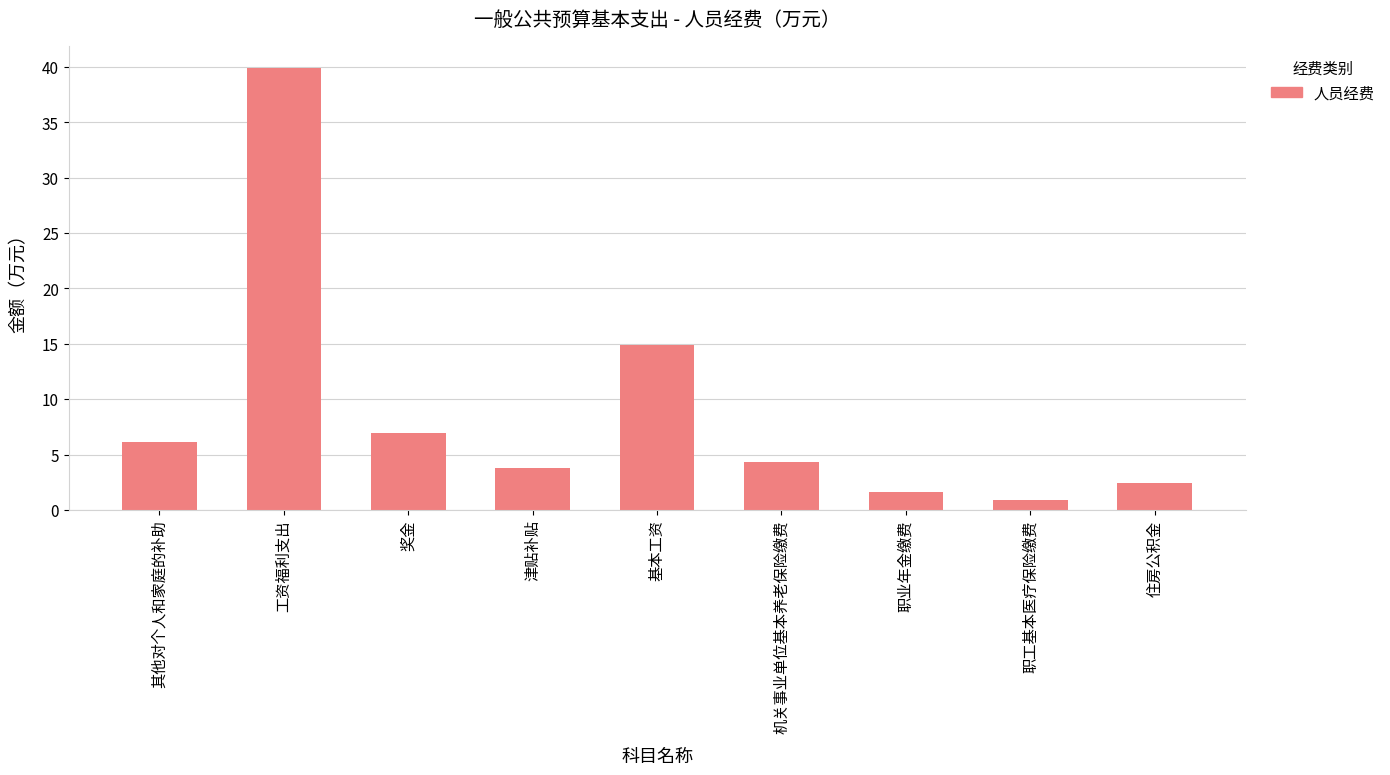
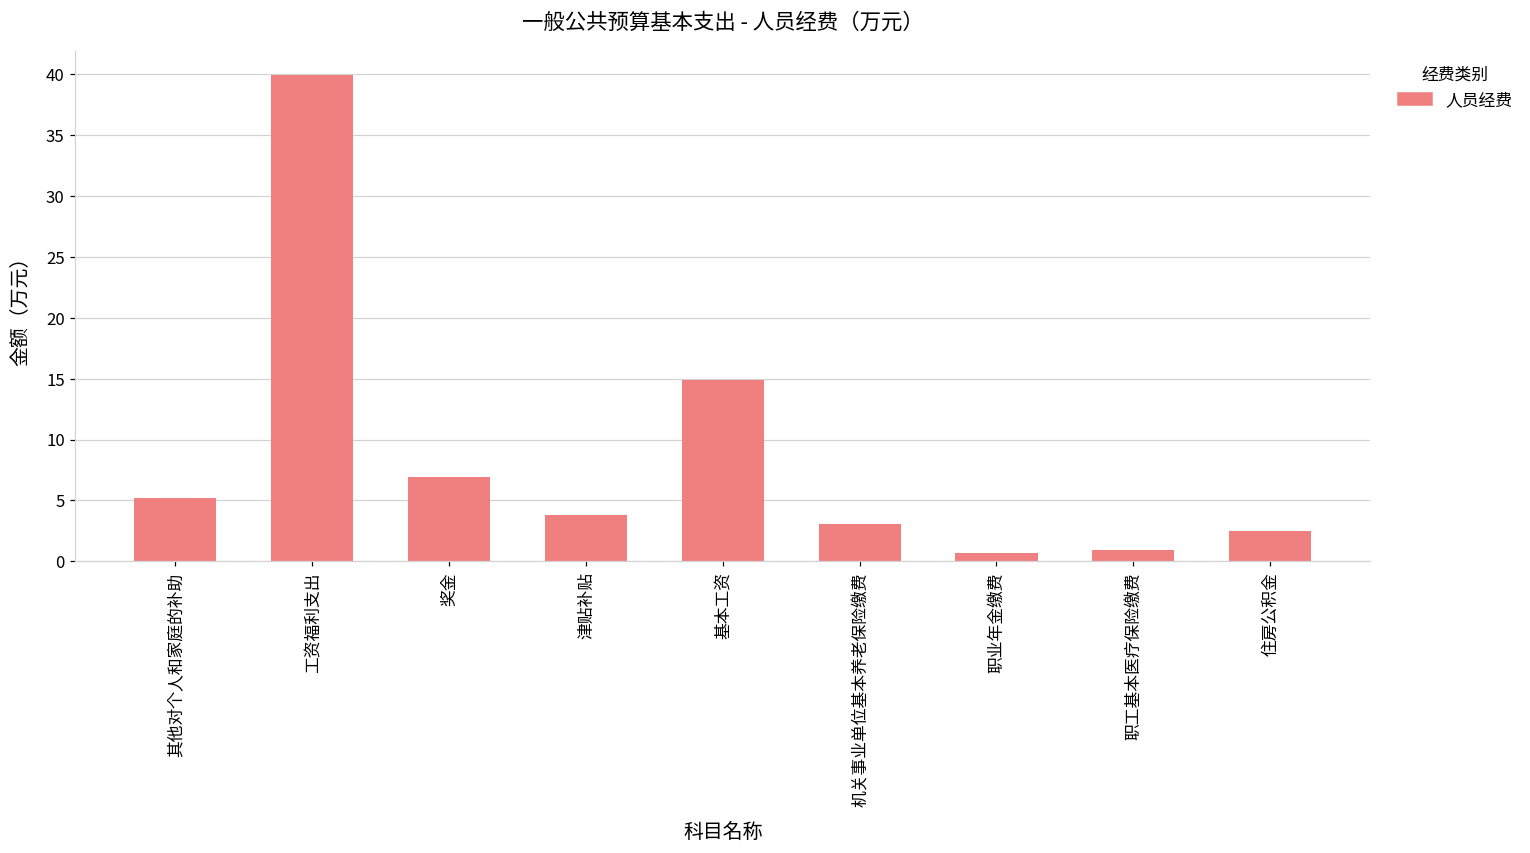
  {
-   "其他对个人和家庭的补助": 6.1,
+   "其他对个人和家庭的补助": 5.2,
    "工资福利支出": 39.9,
    "奖金": 7.0,
    "津贴补贴": 3.8,
    "基本工资": 14.9,
-   "机关事业单位基本养老保险缴费": 4.3,
-   "职业年金缴费": 1.6,
+   "机关事业单位基本养老保险缴费": 3.1,
+   "职业年金缴费": 0.7,
    "职工基本医疗保险缴费": 0.9,
    "住房公积金": 2.5
  }
